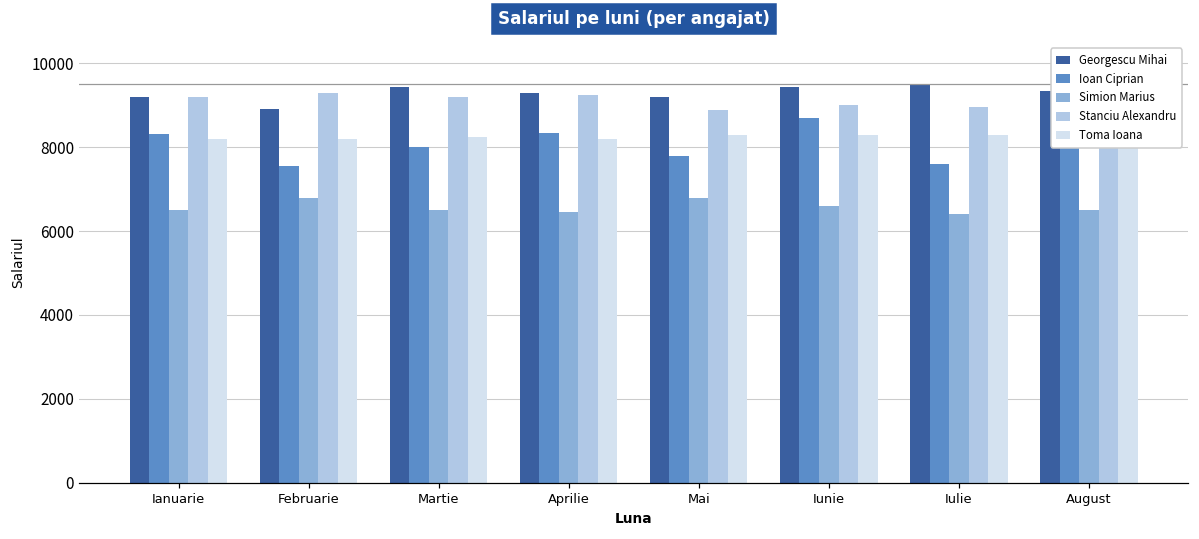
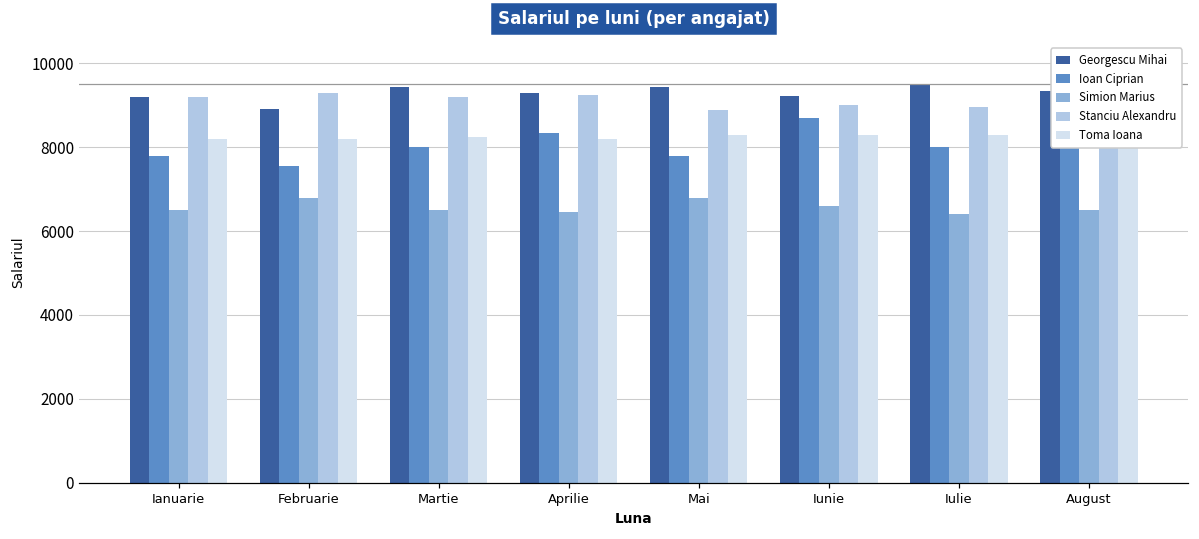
  {
    "Georgescu Mihai": {
      "Ianuarie": 9200,
      "Februarie": 8900,
      "Martie": 9500,
      "Aprilie": 9300,
-     "Mai": 9200,
-     "Iunie": 9500,
+     "Mai": 9400,
+     "Iunie": 9200,
      "Iulie": 9500,
      "August": 9400
    },
    "Ioan Ciprian": {
-     "Ianuarie": 8300,
+     "Ianuarie": 7800,
      "Februarie": 7600,
      "Martie": 8000,
      "Aprilie": 8300,
      "Mai": 7800,
      "Iunie": 8700,
-     "Iulie": 7600,
+     "Iulie": 8000,
      "August": 8200
    }
  }
